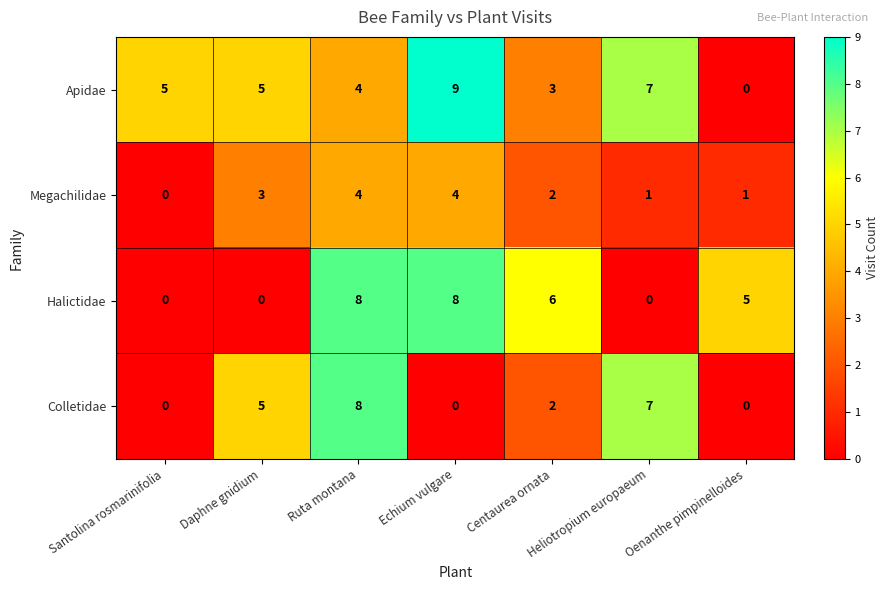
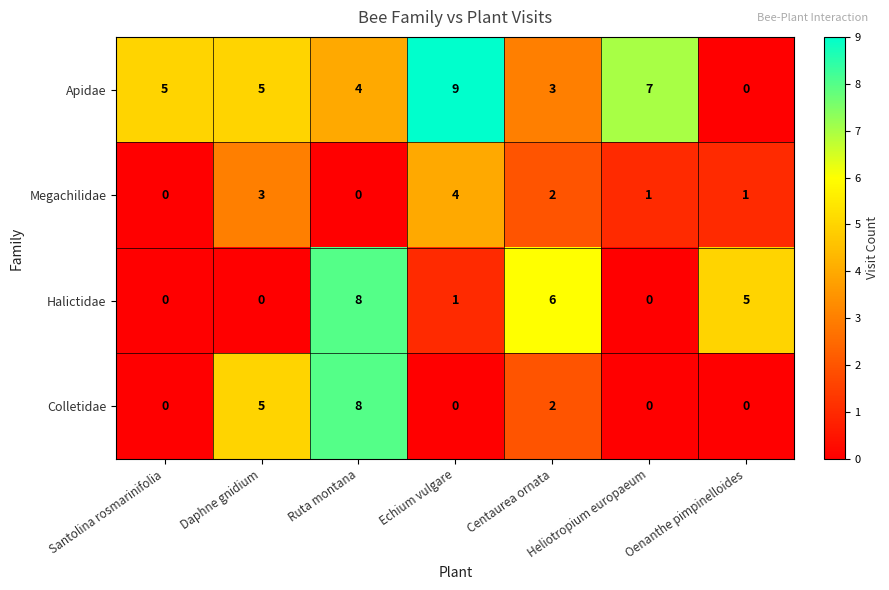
  {
    "Apidae": {
      "Santolina rosmarinifolia": 5,
      "Daphne gnidium": 5,
      "Ruta montana": 4,
      "Echium vulgare": 9,
      "Centaurea ornata": 3,
      "Heliotropium europaeum": 7,
      "Oenanthe pimpinelloides": 0
    },
    "Megachilidae": {
      "Santolina rosmarinifolia": 0,
      "Daphne gnidium": 3,
-     "Ruta montana": 4,
+     "Ruta montana": 0,
      "Echium vulgare": 4,
      "Centaurea ornata": 2,
      "Heliotropium europaeum": 1,
      "Oenanthe pimpinelloides": 1
    },
    "Halictidae": {
      "Santolina rosmarinifolia": 0,
      "Daphne gnidium": 0,
      "Ruta montana": 8,
-     "Echium vulgare": 8,
+     "Echium vulgare": 1,
      "Centaurea ornata": 6,
      "Heliotropium europaeum": 0,
      "Oenanthe pimpinelloides": 5
    },
    "Colletidae": {
      "Santolina rosmarinifolia": 0,
      "Daphne gnidium": 5,
      "Ruta montana": 8,
      "Echium vulgare": 0,
      "Centaurea ornata": 2,
-     "Heliotropium europaeum": 7,
+     "Heliotropium europaeum": 0,
      "Oenanthe pimpinelloides": 0
    }
  }
